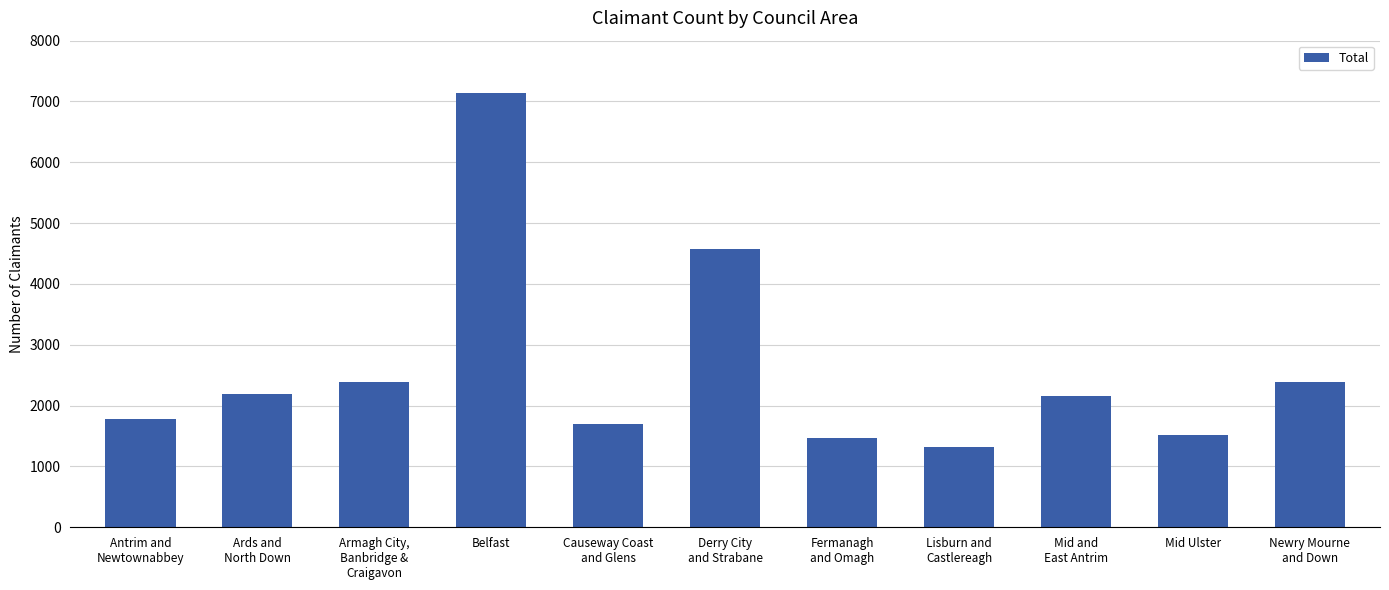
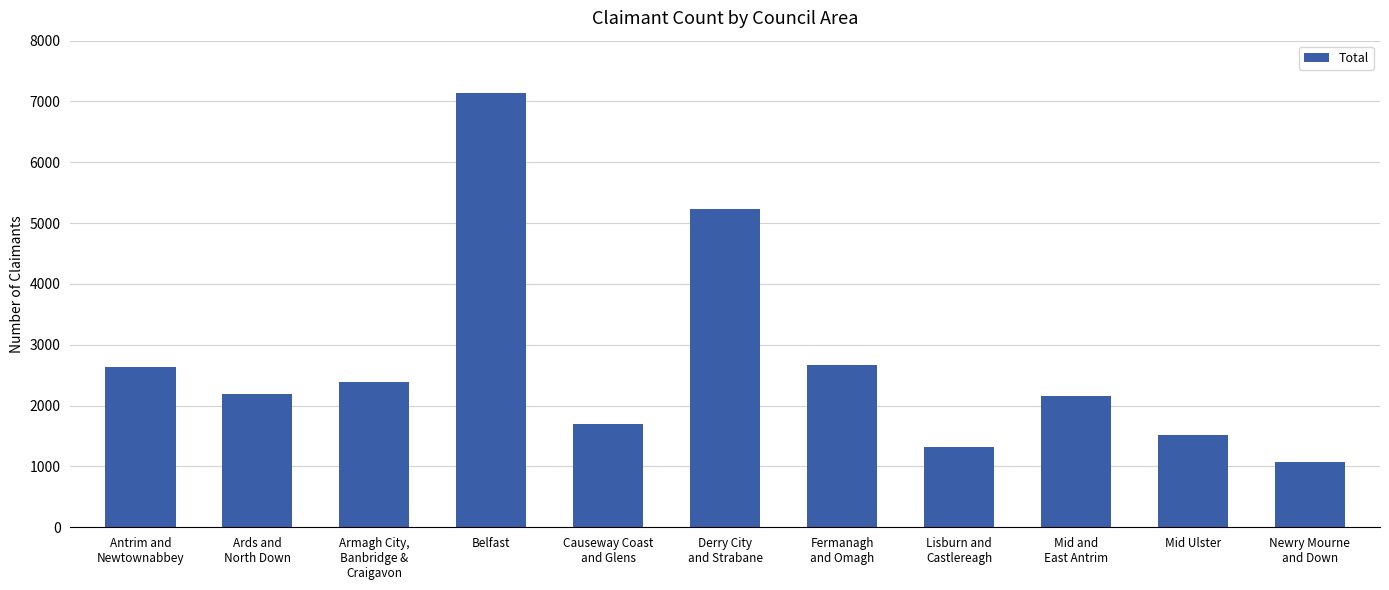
  {
-   "Antrim and Newtownabbey": 1800,
+   "Antrim and Newtownabbey": 2600,
    "Ards and North Down": 2200,
    "Armagh City, Banbridge & Craigavon": 2400,
    "Belfast": 7100,
    "Causeway Coast and Glens": 1700,
-   "Derry City and Strabane": 4600,
-   "Fermanagh and Omagh": 1500,
+   "Derry City and Strabane": 5200,
+   "Fermanagh and Omagh": 2700,
    "Lisburn and Castlereagh": 1300,
    "Mid and East Antrim": 2200,
    "Mid Ulster": 1500,
-   "Newry Mourne and Down": 2400
+   "Newry Mourne and Down": 1100
  }
